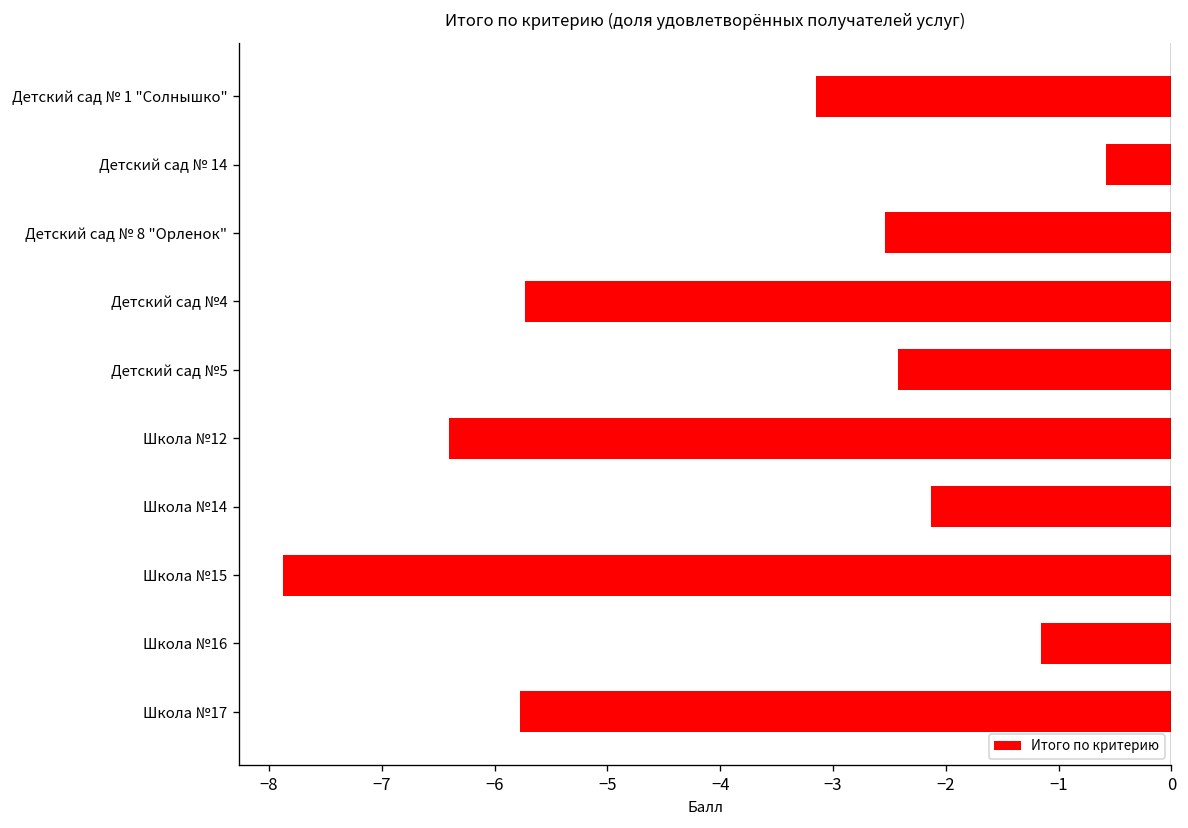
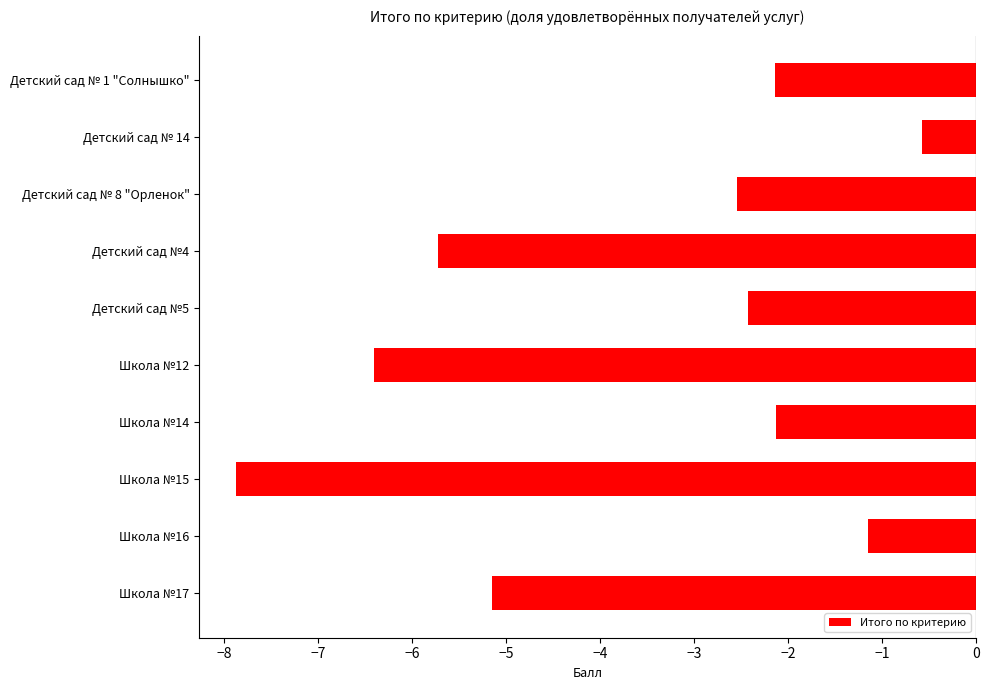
  {
-   "Детский сад № 1 \"Солнышко\"": -3.1,
+   "Детский сад № 1 \"Солнышко\"": -2.1,
    "Детский сад № 14": -0.6,
    "Детский сад № 8 \"Орленок\"": -2.5,
    "Детский сад №4": -5.7,
    "Детский сад №5": -2.4,
    "Школа №12": -6.4,
    "Школа №14": -2.1,
    "Школа №15": -7.9,
    "Школа №16": -1.2,
-   "Школа №17": -5.8
+   "Школа №17": -5.2
  }
